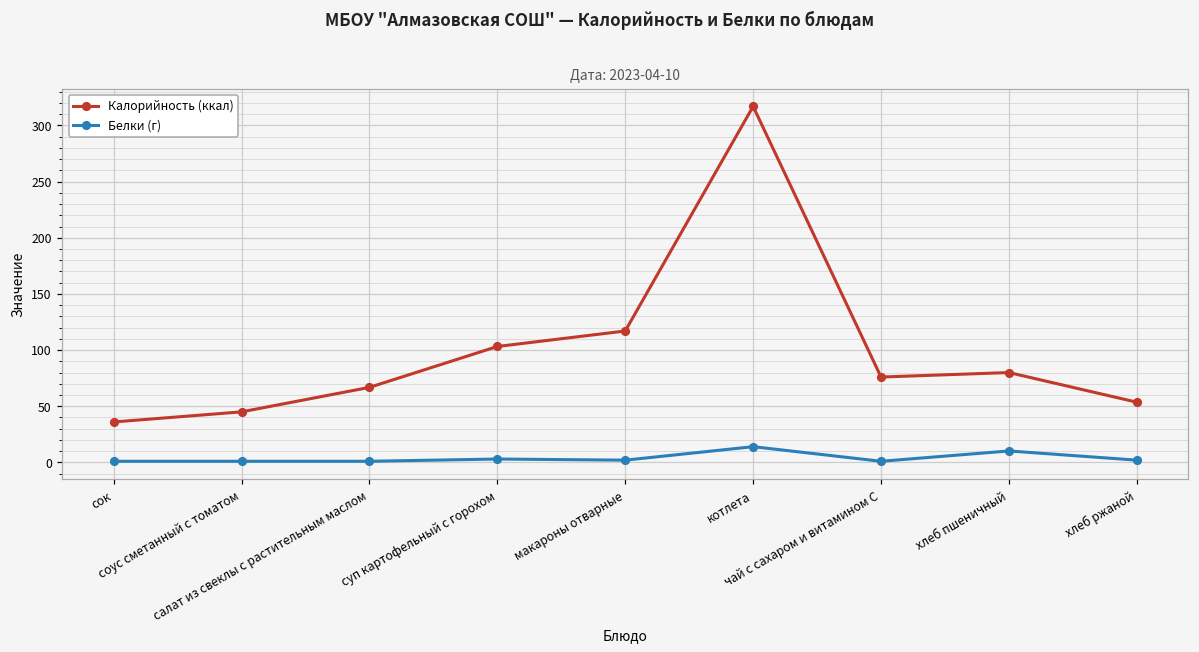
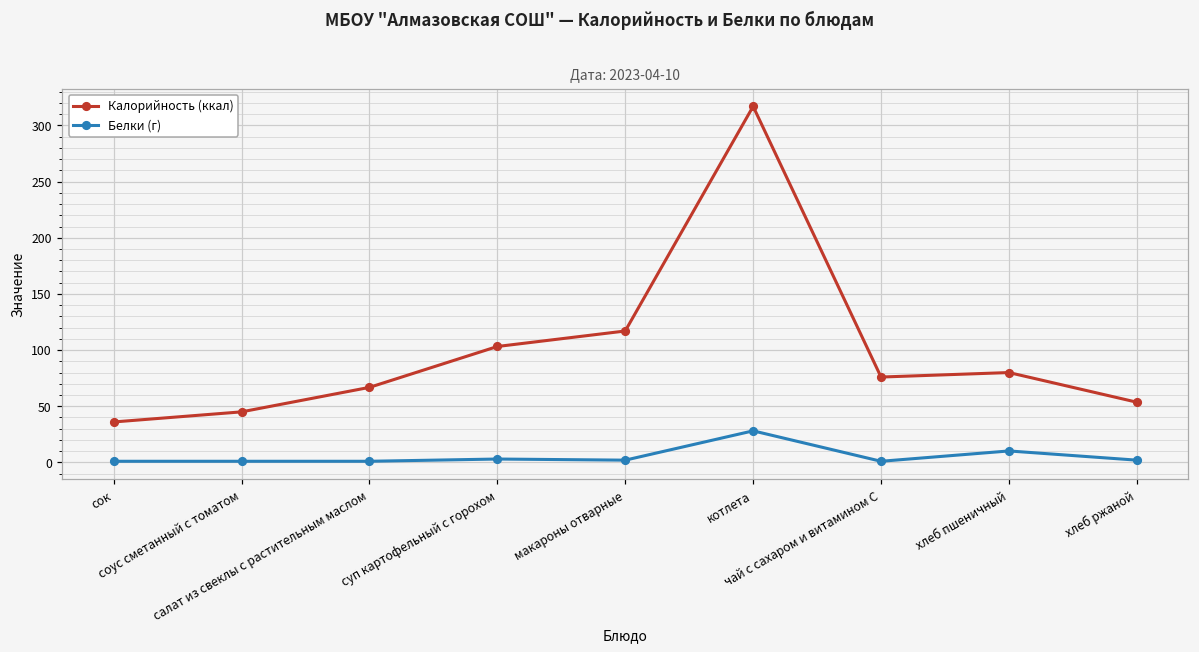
  {
    "Калорийность (ккал)": {
      "сок": 36,
      "соус сметанный с томатом": 45,
      "салат из свеклы с растительным маслом": 67,
      "суп картофельный с горохом": 103,
      "макароны отварные": 117,
      "котлета": 317,
      "чай с сахаром и витамином С": 76,
      "хлеб пшеничный": 80,
      "хлеб ржаной": 54
    },
    "Белки (г)": {
      "сок": 1,
      "соус сметанный с томатом": 1,
      "салат из свеклы с растительным маслом": 1,
      "суп картофельный с горохом": 3,
      "макароны отварные": 2,
-     "котлета": 14,
+     "котлета": 28,
      "чай с сахаром и витамином С": 1,
      "хлеб пшеничный": 10,
      "хлеб ржаной": 2
    }
  }
